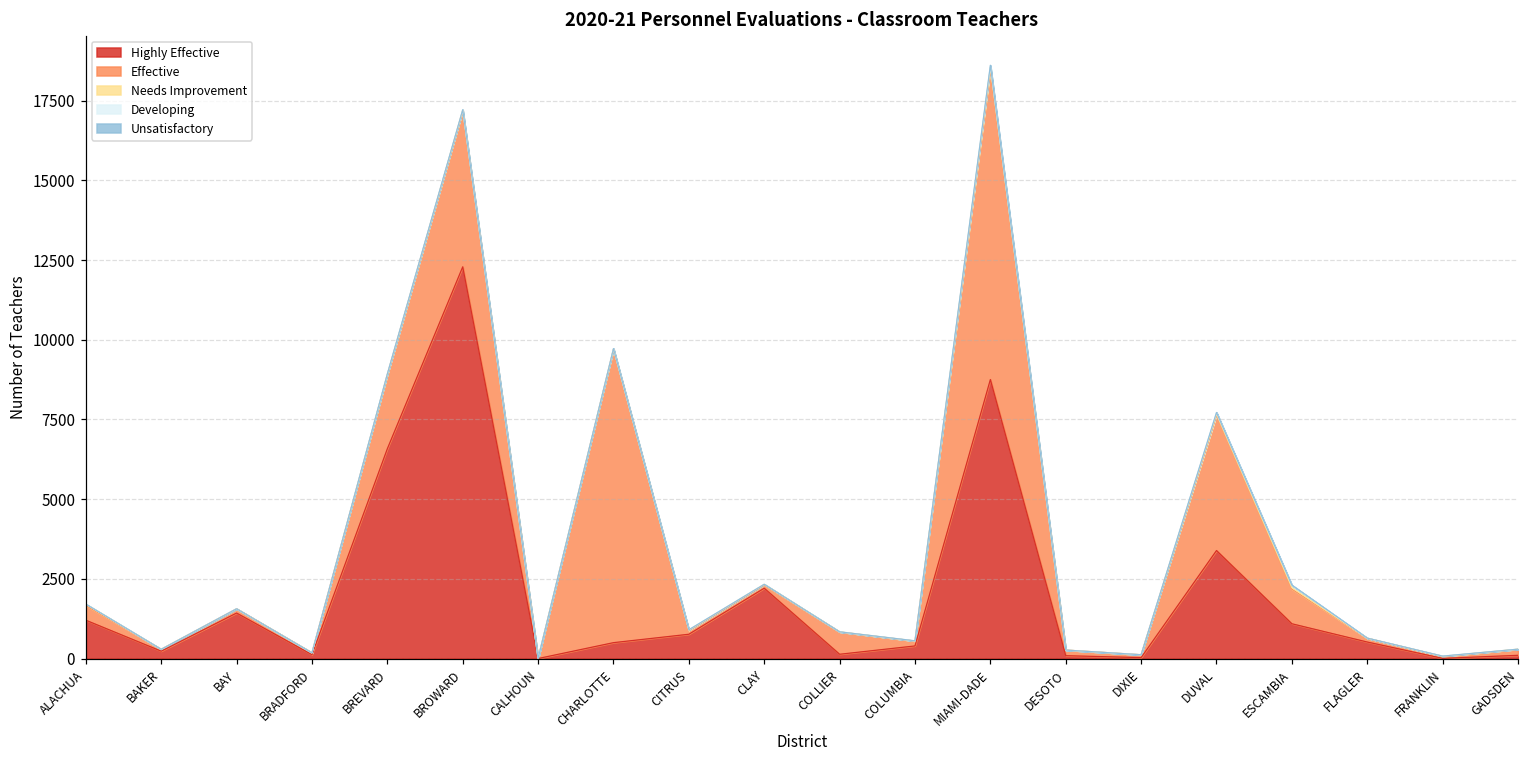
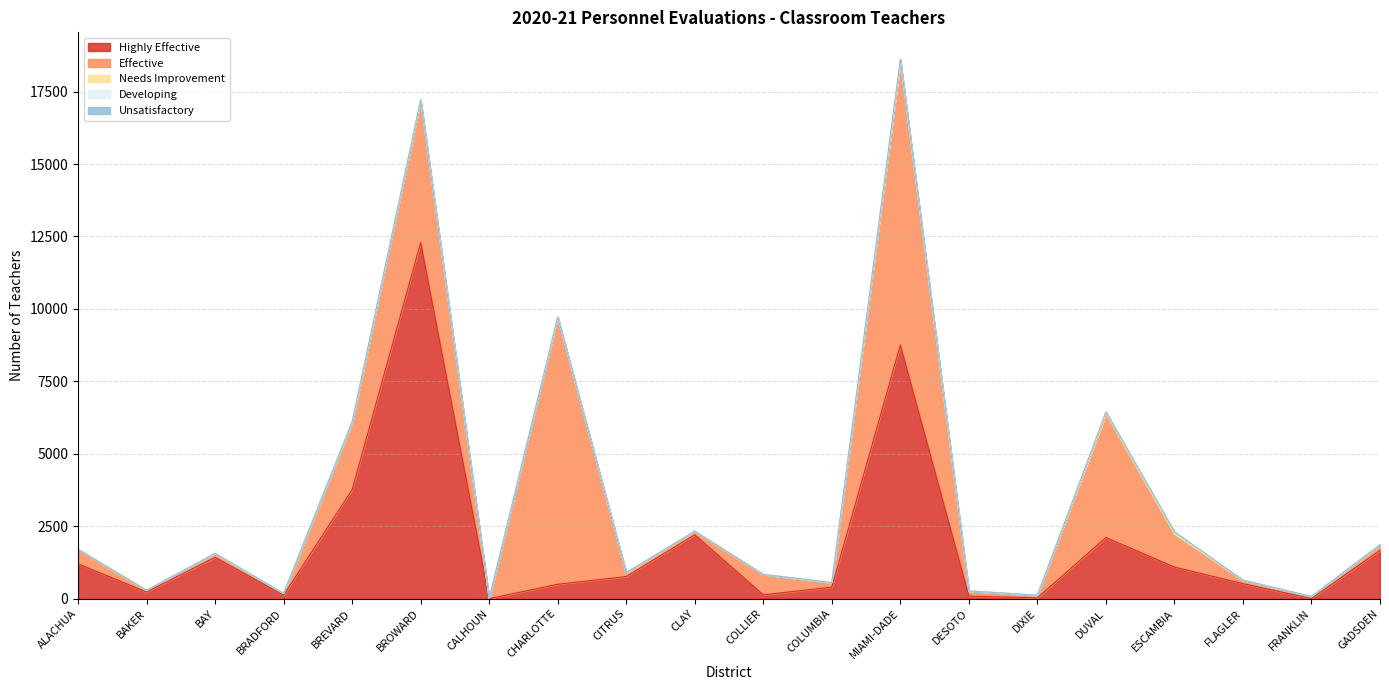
  {
    "Highly Effective": {
      "ALACHUA": 1200,
      "BAY": 1400,
-     "BREVARD": 6600,
+     "BREVARD": 3800,
      "BROWARD": 12300,
      "CHARLOTTE": 500,
      "CITRUS": 800,
      "CLAY": 2200,
      "COLLIER": 100,
      "COLUMBIA": 400,
      "MIAMI-DADE": 8800,
      "DESOTO": 100,
      "DIXIE": 0,
-     "DUVAL": 3400,
+     "DUVAL": 2100,
      "ESCAMBIA": 1100,
      "FLAGLER": 500,
-     "GADSDEN": 100
+     "GADSDEN": 1700
    }
  }
